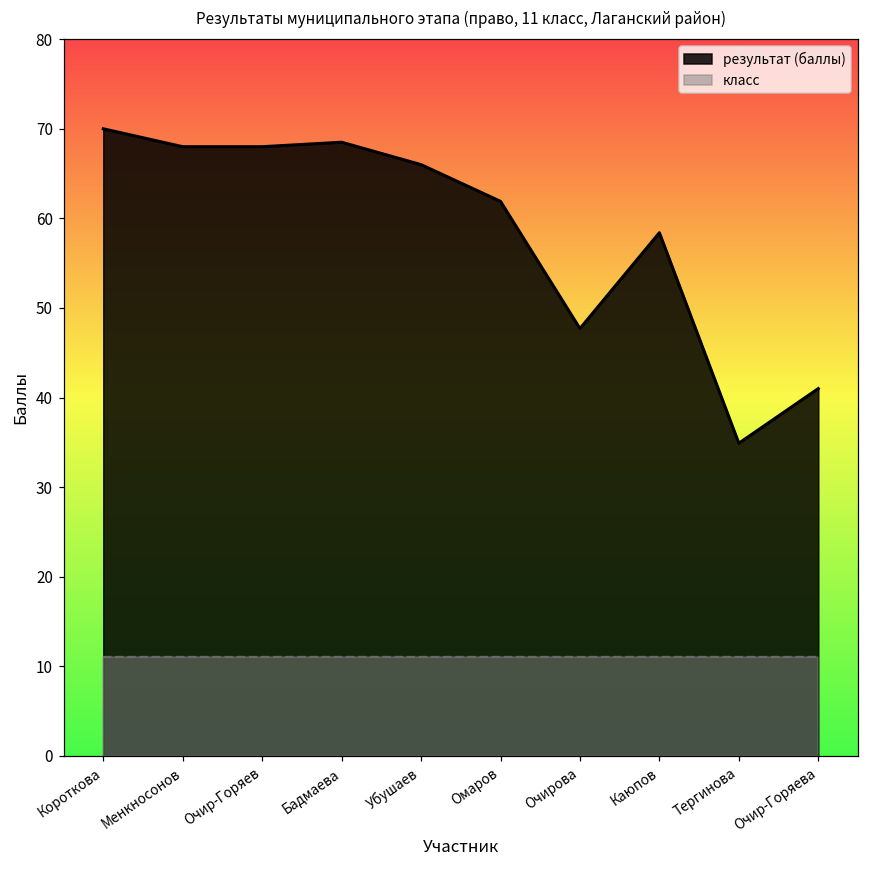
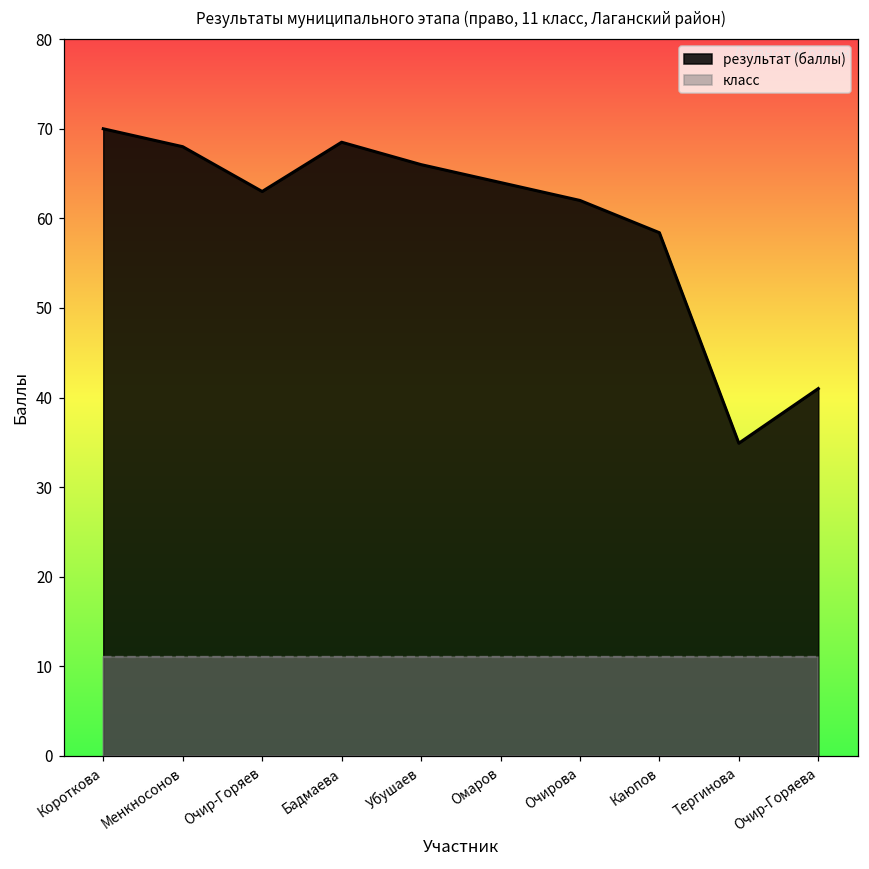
  {
    "результат (баллы)": {
      "Короткова": 70,
      "Менкносонов": 68,
-     "Очир-Горяев": 68,
+     "Очир-Горяев": 63,
      "Бадмаева": 69,
      "Убушаев": 66,
-     "Омаров": 62,
-     "Очирова": 48,
+     "Омаров": 64,
+     "Очирова": 62,
      "Каюпов": 58,
      "Тергинова": 35,
      "Очир-Горяева": 41
    },
    "класс": {
      "Короткова": 11,
      "Менкносонов": 11,
      "Очир-Горяев": 11,
      "Бадмаева": 11,
      "Убушаев": 11,
      "Омаров": 11,
      "Очирова": 11,
      "Каюпов": 11,
      "Тергинова": 11,
      "Очир-Горяева": 11
    }
  }
